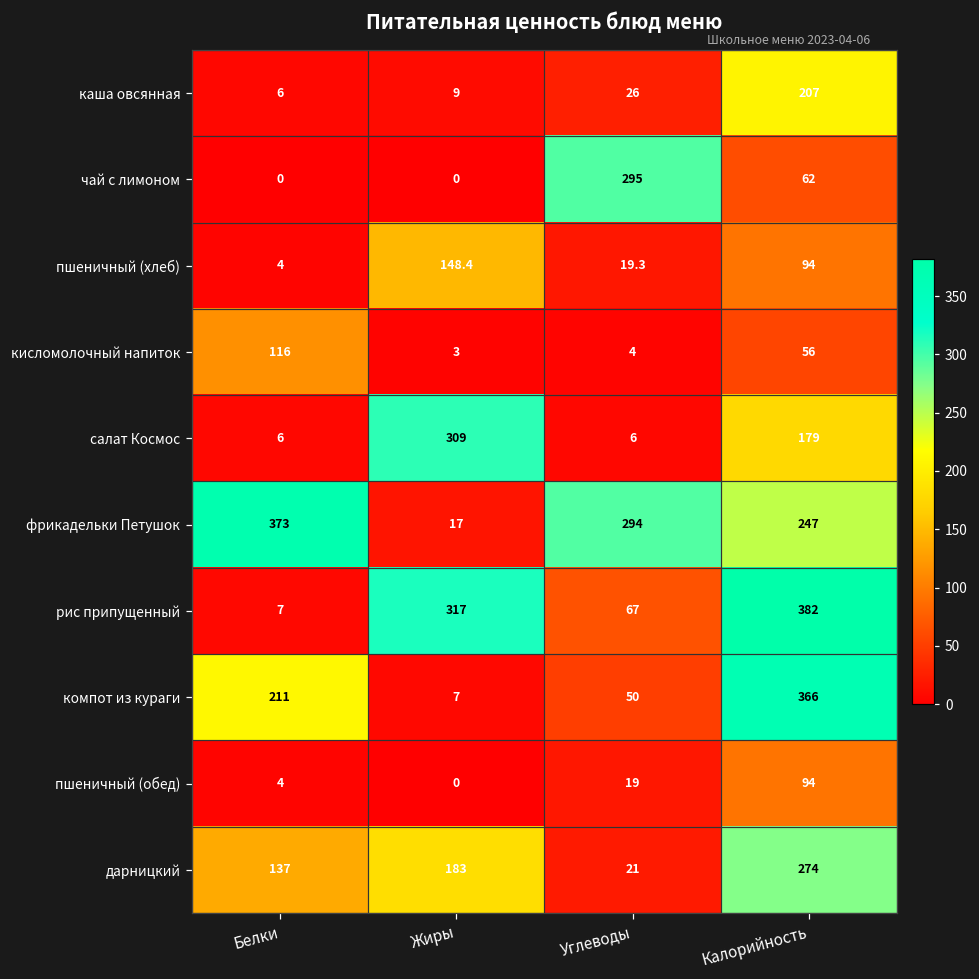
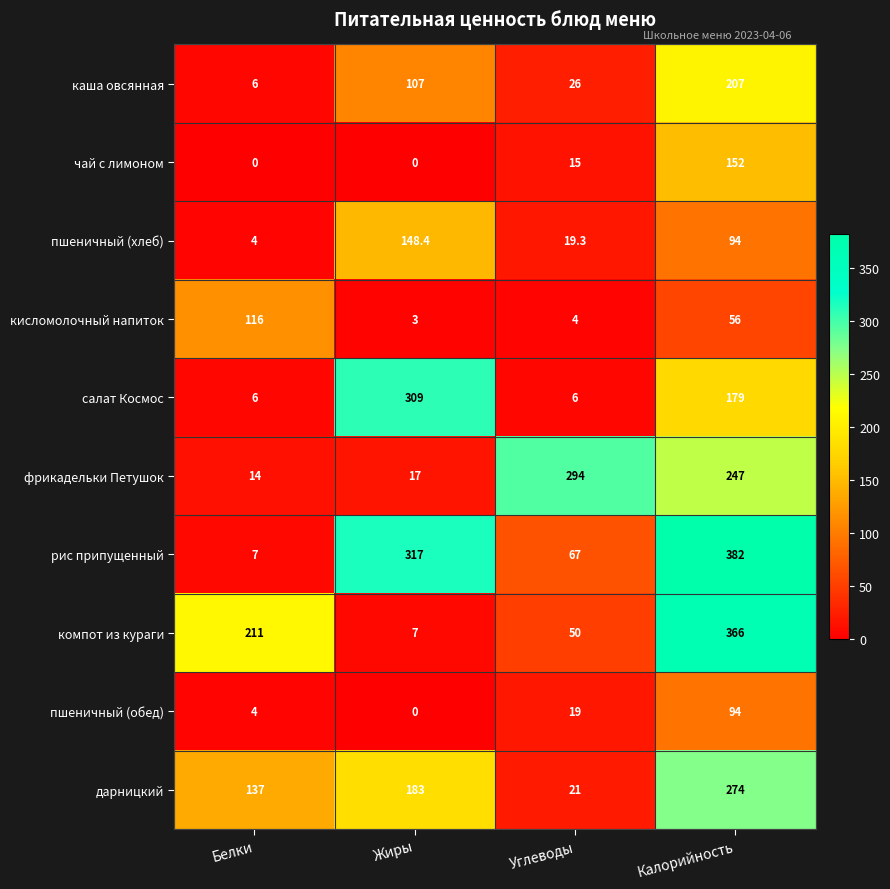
  {
    "каша овсянная": {
      "Белки": 6,
-     "Жиры": 9,
+     "Жиры": 107,
      "Углеводы": 26,
      "Калорийность": 207
    },
    "чай с лимоном": {
      "Белки": 0,
      "Жиры": 0,
-     "Углеводы": 295,
-     "Калорийность": 62
+     "Углеводы": 15,
+     "Калорийность": 152
    },
    "пшеничный (хлеб)": {
      "Белки": 4,
      "Жиры": 148.4,
      "Углеводы": 19.3,
      "Калорийность": 94
    },
    "кисломолочный напиток": {
      "Белки": 116,
      "Жиры": 3,
      "Углеводы": 4,
      "Калорийность": 56
    },
    "салат Космос": {
      "Белки": 6,
      "Жиры": 309,
      "Углеводы": 6,
      "Калорийность": 179
    },
    "фрикадельки Петушок": {
-     "Белки": 373,
+     "Белки": 14,
      "Жиры": 17,
      "Углеводы": 294,
      "Калорийность": 247
    },
    "рис припущенный": {
      "Белки": 7,
      "Жиры": 317,
      "Углеводы": 67,
      "Калорийность": 382
    },
    "компот из кураги": {
      "Белки": 211,
      "Жиры": 7,
      "Углеводы": 50,
      "Калорийность": 366
    },
    "пшеничный (обед)": {
      "Белки": 4,
      "Жиры": 0,
      "Углеводы": 19,
      "Калорийность": 94
    },
    "дарницкий": {
      "Белки": 137,
      "Жиры": 183,
      "Углеводы": 21,
      "Калорийность": 274
    }
  }
